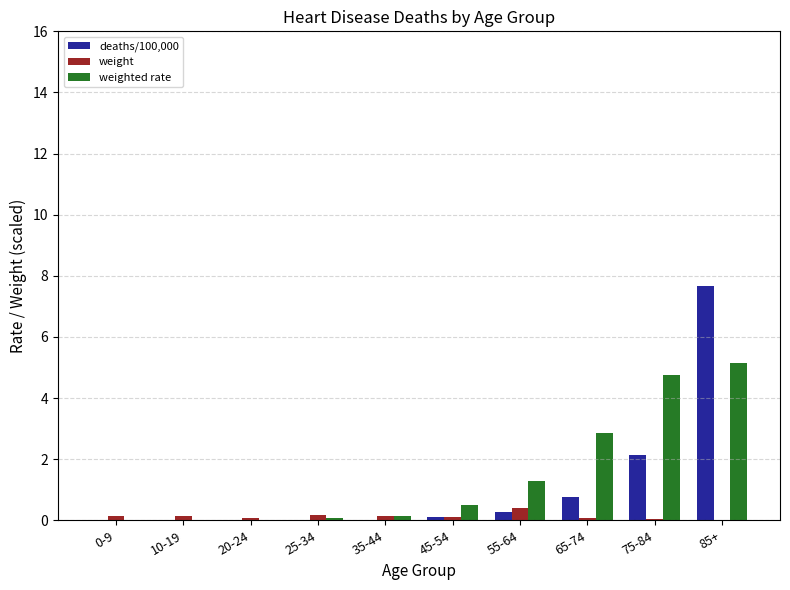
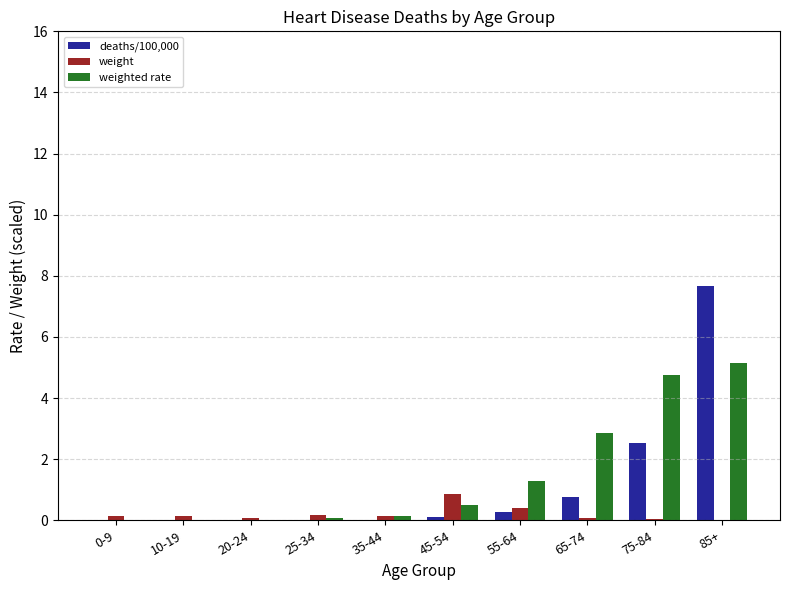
  {
    "deaths/100,000": {
      "45-54": 0.1,
      "55-64": 0.3,
      "65-74": 0.8,
-     "75-84": 2.1,
+     "75-84": 2.5,
      "85+": 7.7
    },
    "weight": {
      "0-9": 0.1,
      "10-19": 0.1,
      "25-34": 0.2,
      "35-44": 0.2,
-     "45-54": 0.1,
+     "45-54": 0.8,
      "55-64": 0.4
    },
    "weighted rate": {
      "35-44": 0.1,
      "45-54": 0.5,
      "55-64": 1.3,
      "65-74": 2.9,
      "75-84": 4.7,
      "85+": 5.1
    }
  }
